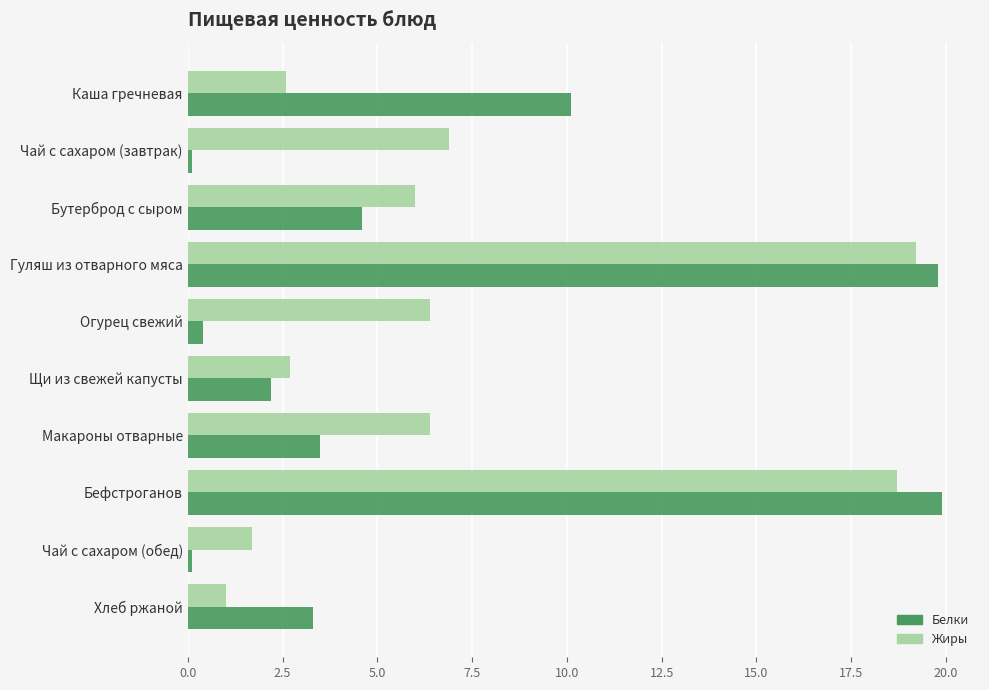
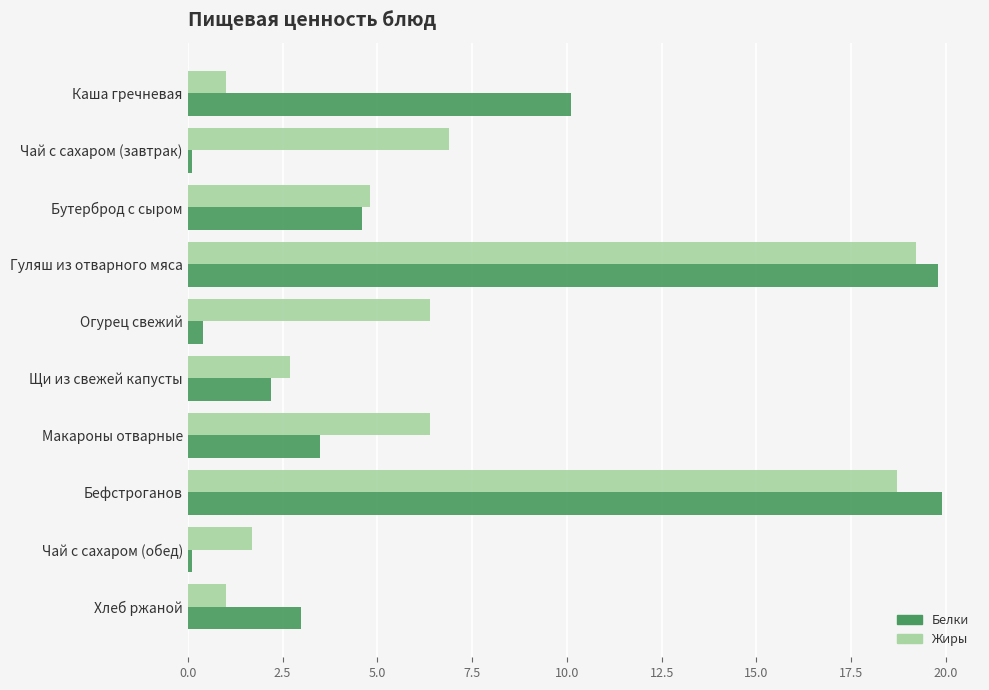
  {
    "Белки": {
      "Каша гречневая": 10.1,
      "Чай с сахаром (завтрак)": 0.1,
      "Бутерброд с сыром": 4.6,
      "Гуляш из отварного мяса": 19.8,
      "Огурец свежий": 0.4,
      "Щи из свежей капусты": 2.2,
      "Макароны отварные": 3.5,
      "Бефстроганов": 19.9,
      "Чай с сахаром (обед)": 0.1,
-     "Хлеб ржаной": 3.3
+     "Хлеб ржаной": 3.0
    },
    "Жиры": {
-     "Каша гречневая": 2.6,
+     "Каша гречневая": 1.0,
      "Чай с сахаром (завтрак)": 6.9,
-     "Бутерброд с сыром": 6.0,
+     "Бутерброд с сыром": 4.8,
      "Гуляш из отварного мяса": 19.2,
      "Огурец свежий": 6.4,
      "Щи из свежей капусты": 2.7,
      "Макароны отварные": 6.4,
      "Бефстроганов": 18.7,
      "Чай с сахаром (обед)": 1.7,
      "Хлеб ржаной": 1.0
    }
  }
